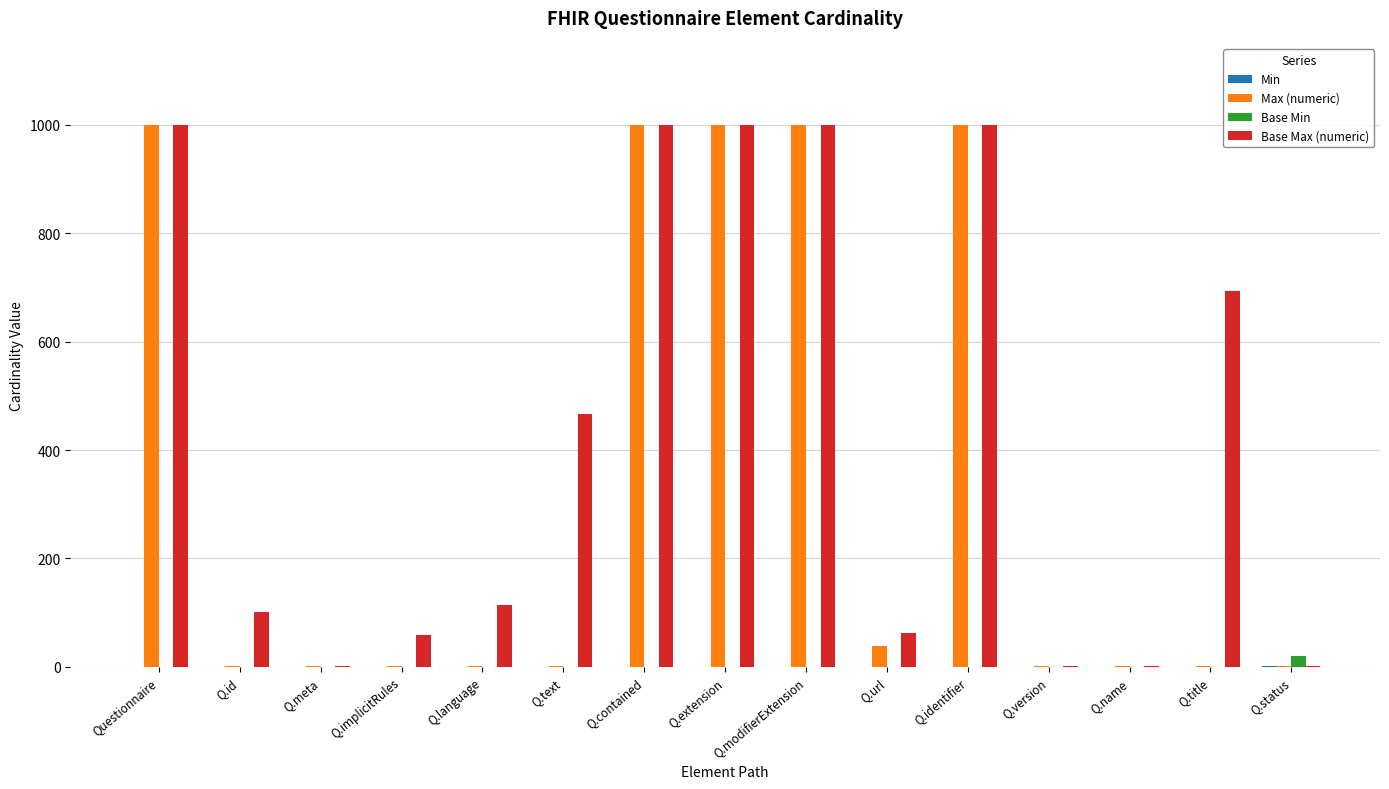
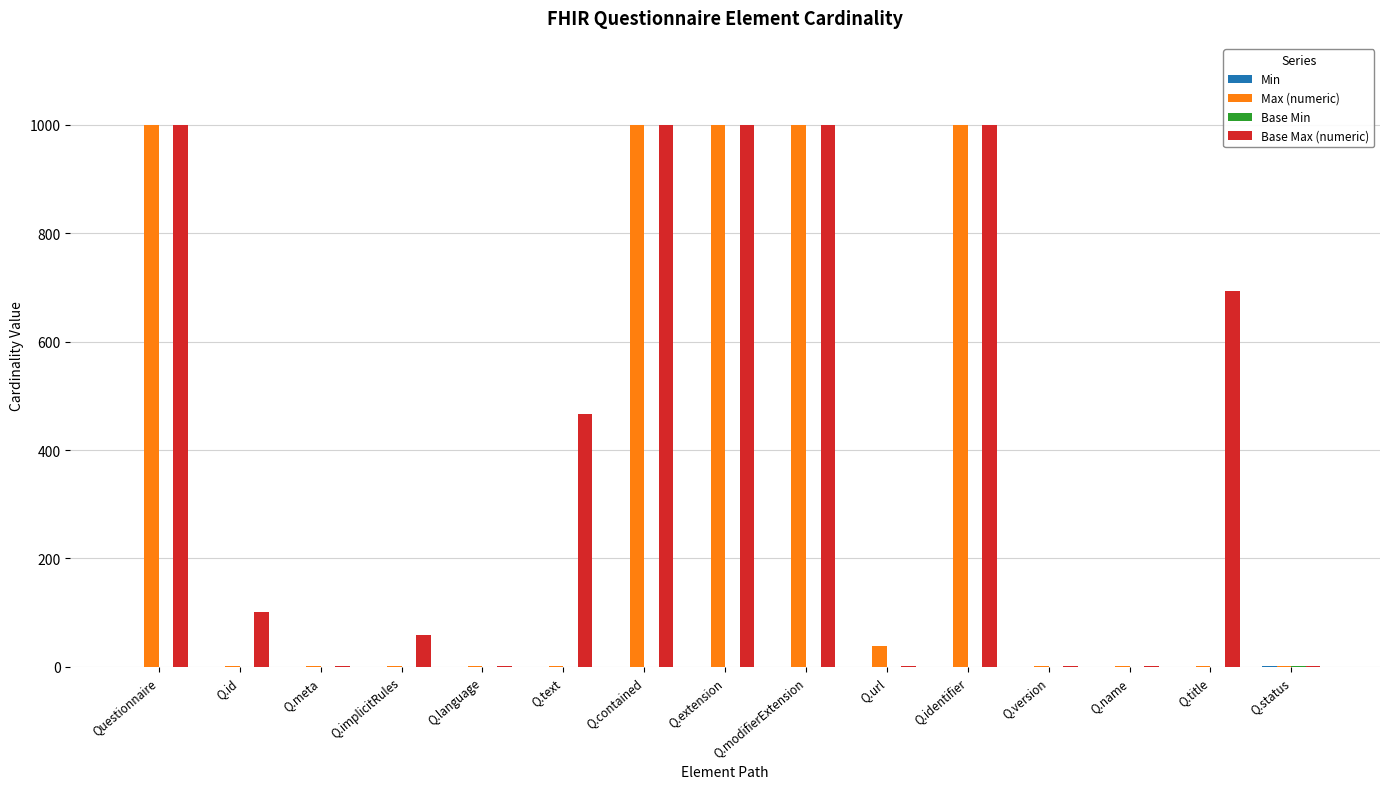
  {
    "Min": {
      "Questionnaire": 0,
      "Q.id": 0,
      "Q.meta": 0,
      "Q.implicitRules": 0,
      "Q.language": 0,
      "Q.text": 0,
      "Q.contained": 0,
      "Q.extension": 0,
      "Q.modifierExtension": 0,
      "Q.url": 0,
      "Q.identifier": 0,
      "Q.version": 0,
      "Q.name": 0,
      "Q.title": 0
    },
    "Max (numeric)": {
      "Questionnaire": 1000,
      "Q.contained": 1000,
      "Q.extension": 1000,
      "Q.modifierExtension": 1000,
      "Q.url": 40,
      "Q.identifier": 1000
    },
    "Base Min": {
      "Questionnaire": 0,
      "Q.id": 0,
      "Q.meta": 0,
      "Q.implicitRules": 0,
      "Q.language": 0,
      "Q.text": 0,
      "Q.contained": 0,
      "Q.extension": 0,
      "Q.modifierExtension": 0,
      "Q.url": 0,
      "Q.identifier": 0,
      "Q.version": 0,
      "Q.name": 0,
      "Q.title": 0,
-     "Q.status": 20
+     "Q.status": 0
    },
    "Base Max (numeric)": {
      "Questionnaire": 1000,
      "Q.id": 100,
      "Q.implicitRules": 60,
-     "Q.language": 120,
+     "Q.language": 0,
      "Q.text": 470,
      "Q.contained": 1000,
      "Q.extension": 1000,
      "Q.modifierExtension": 1000,
-     "Q.url": 60,
+     "Q.url": 0,
      "Q.identifier": 1000,
      "Q.title": 690
    }
  }
